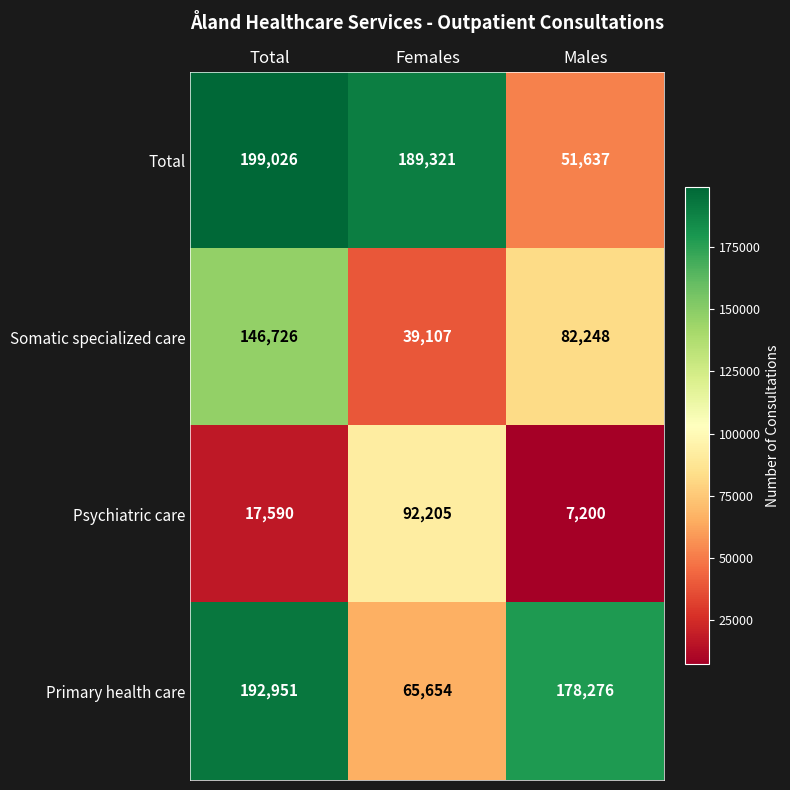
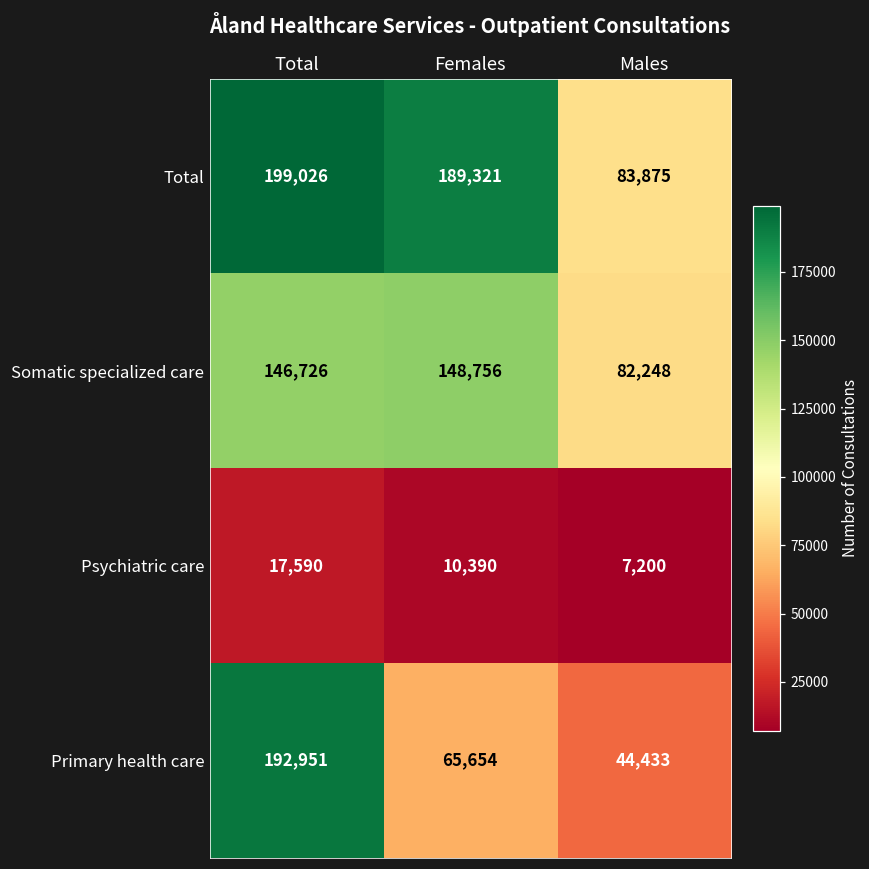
  {
    "Total": {
      "Total": "199,026",
      "Females": "189,321",
-     "Males": "51,637"
+     "Males": "83,875"
    },
    "Somatic specialized care": {
      "Total": "146,726",
-     "Females": "39,107",
+     "Females": "148,756",
      "Males": "82,248"
    },
    "Psychiatric care": {
      "Total": "17,590",
-     "Females": "92,205",
+     "Females": "10,390",
      "Males": "7,200"
    },
    "Primary health care": {
      "Total": "192,951",
      "Females": "65,654",
-     "Males": "178,276"
+     "Males": "44,433"
    }
  }
